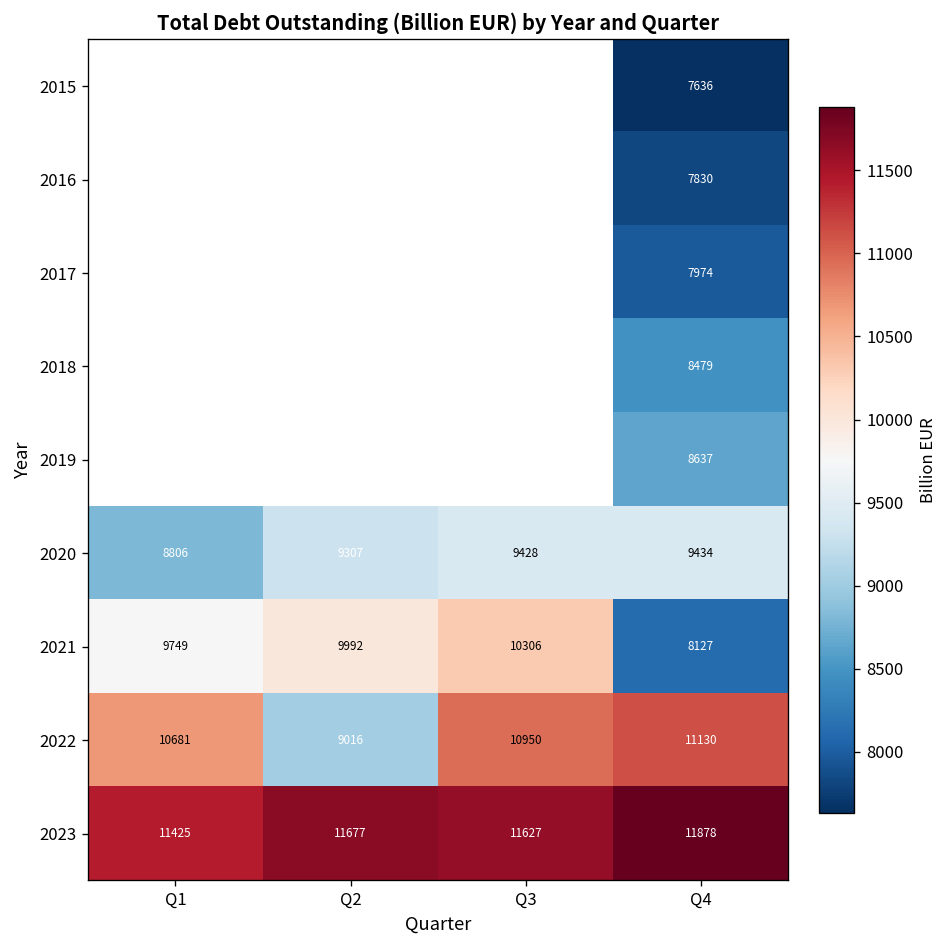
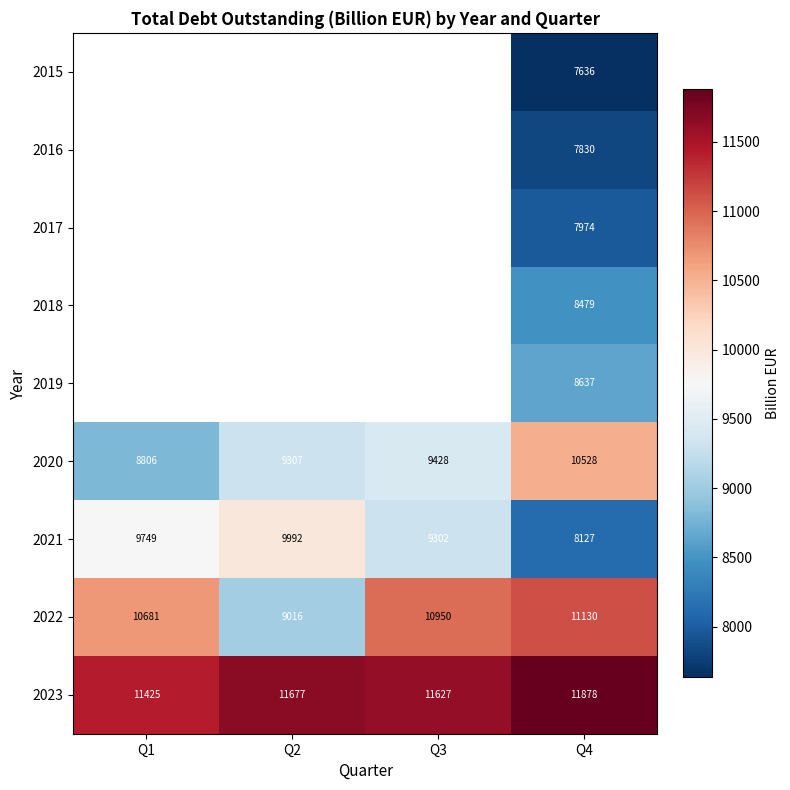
  {
    "2015": {
      "Q4": 7636
    },
    "2016": {
      "Q4": 7830
    },
    "2017": {
      "Q4": 7974
    },
    "2018": {
      "Q4": 8479
    },
    "2019": {
      "Q4": 8637
    },
    "2020": {
      "Q1": 8806,
      "Q2": 9307,
      "Q3": 9428,
-     "Q4": 9434
+     "Q4": 10528
    },
    "2021": {
      "Q1": 9749,
      "Q2": 9992,
-     "Q3": 10306,
+     "Q3": 9302,
      "Q4": 8127
    },
    "2022": {
      "Q1": 10681,
      "Q2": 9016,
      "Q3": 10950,
      "Q4": 11130
    },
    "2023": {
      "Q1": 11425,
      "Q2": 11677,
      "Q3": 11627,
      "Q4": 11878
    }
  }
